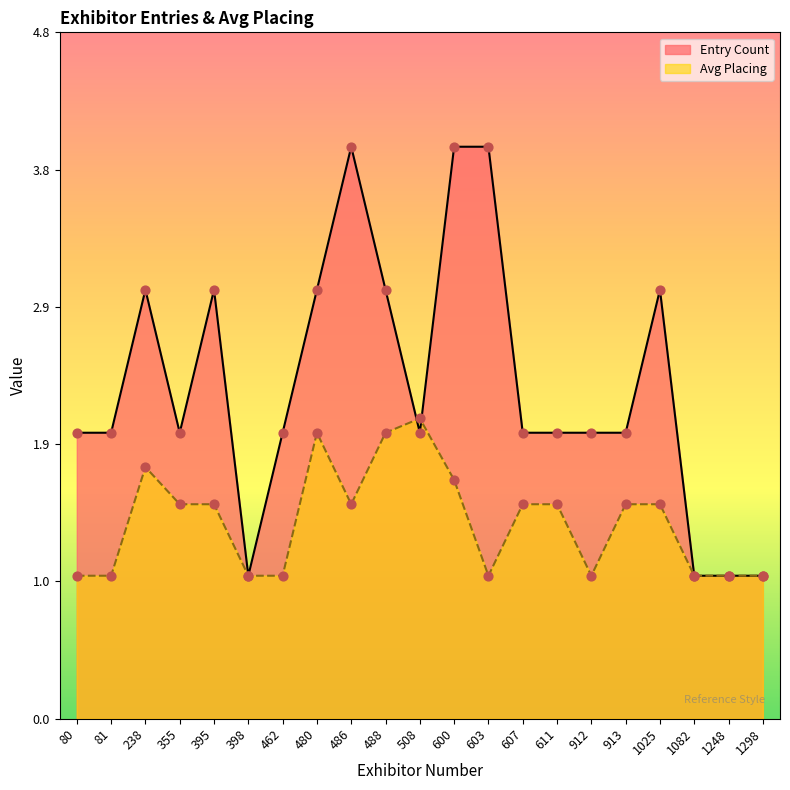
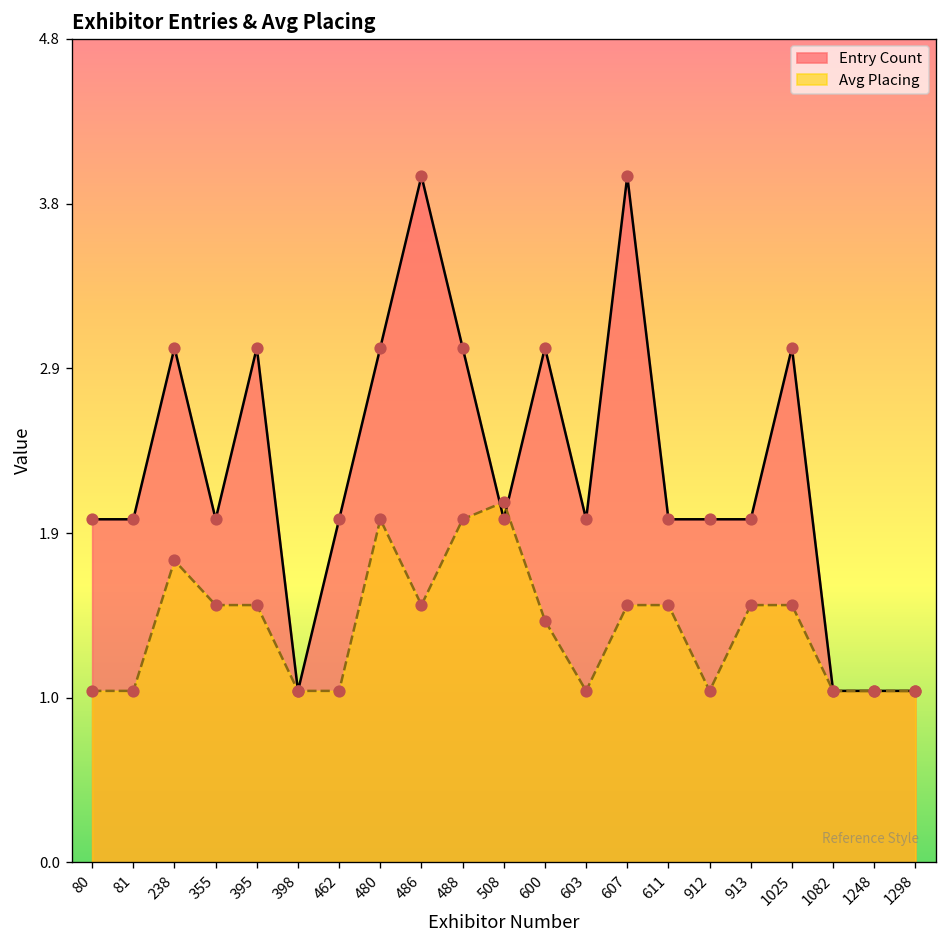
  {
    "Entry Count": {
      "80": 2,
      "81": 2,
      "238": 3,
      "355": 2,
      "395": 3,
      "462": 2,
      "480": 3,
      "486": 4,
      "488": 3,
      "508": 2,
-     "600": 4,
-     "603": 4,
-     "607": 2,
+     "600": 3,
+     "603": 2,
+     "607": 4,
      "611": 2,
      "912": 2,
      "913": 2,
      "1025": 3
    },
    "Avg Placing": {
      "80": 1.00,
      "81": 1.00,
      "238": 1.76,
      "355": 1.50,
      "395": 1.50,
      "462": 1.00,
      "480": 2.00,
      "486": 1.50,
      "488": 2.00,
      "508": 2.10,
-     "600": 1.67,
+     "600": 1.41,
      "603": 1.00,
      "607": 1.50,
      "611": 1.50,
      "912": 1.00,
      "913": 1.50,
      "1025": 1.50
    }
  }
